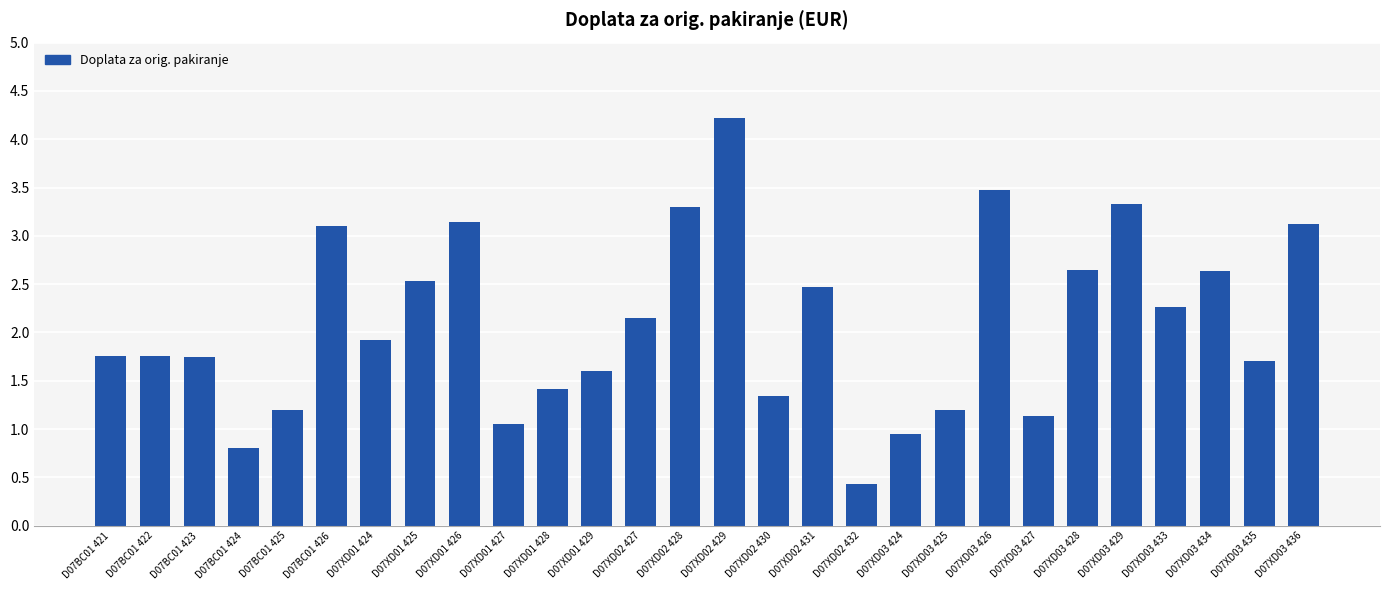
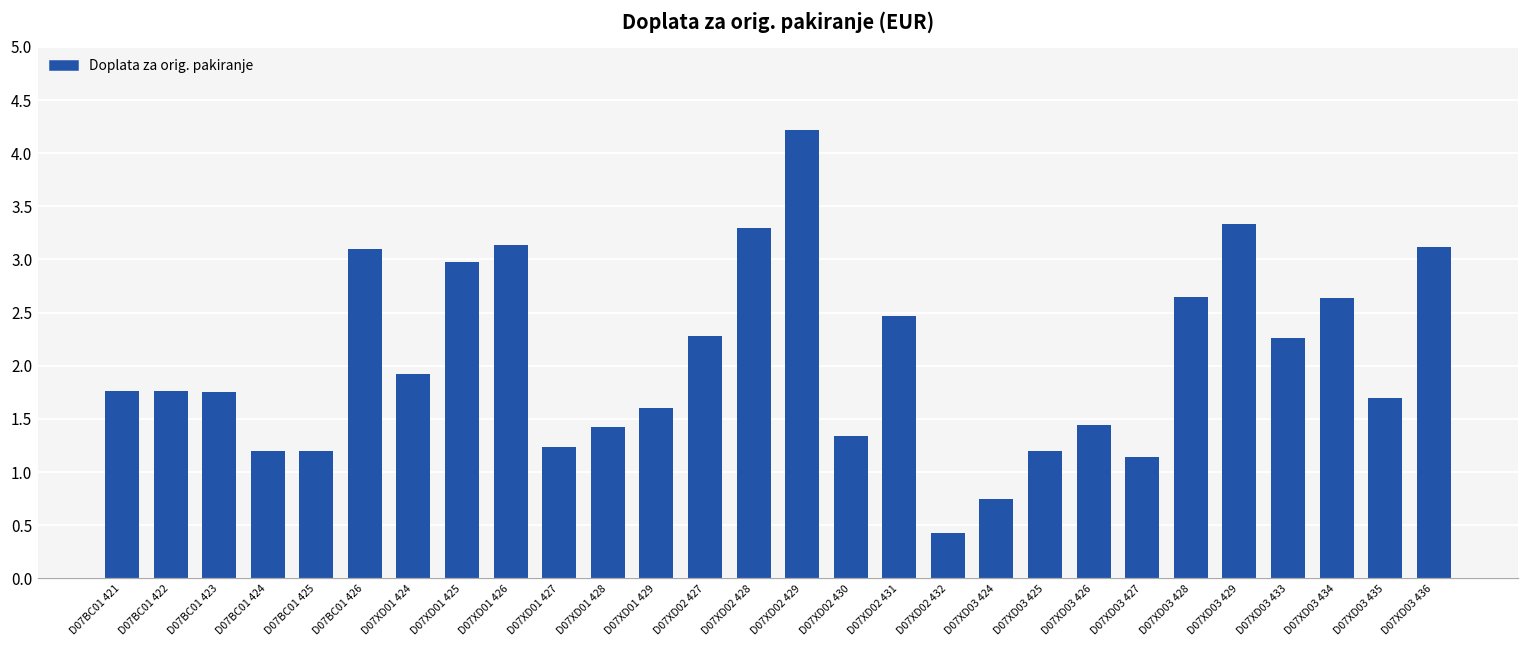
  {
    "D07BC01 421": 1.8,
    "D07BC01 422": 1.8,
    "D07BC01 423": 1.8,
-   "D07BC01 424": 0.8,
+   "D07BC01 424": 1.2,
    "D07BC01 425": 1.2,
    "D07BC01 426": 3.1,
    "D07XD01 424": 1.9,
-   "D07XD01 425": 2.5,
+   "D07XD01 425": 3.0,
    "D07XD01 426": 3.1,
-   "D07XD01 427": 1.1,
+   "D07XD01 427": 1.2,
    "D07XD01 428": 1.4,
    "D07XD01 429": 1.6,
-   "D07XD02 427": 2.2,
+   "D07XD02 427": 2.3,
    "D07XD02 428": 3.3,
    "D07XD02 429": 4.2,
    "D07XD02 430": 1.3,
    "D07XD02 431": 2.5,
    "D07XD02 432": 0.4,
-   "D07XD03 424": 1.0,
+   "D07XD03 424": 0.8,
    "D07XD03 425": 1.2,
-   "D07XD03 426": 3.5,
+   "D07XD03 426": 1.4,
    "D07XD03 427": 1.1,
    "D07XD03 428": 2.7,
    "D07XD03 429": 3.3,
    "D07XD03 433": 2.3,
    "D07XD03 434": 2.6,
    "D07XD03 435": 1.7,
    "D07XD03 436": 3.1
  }
